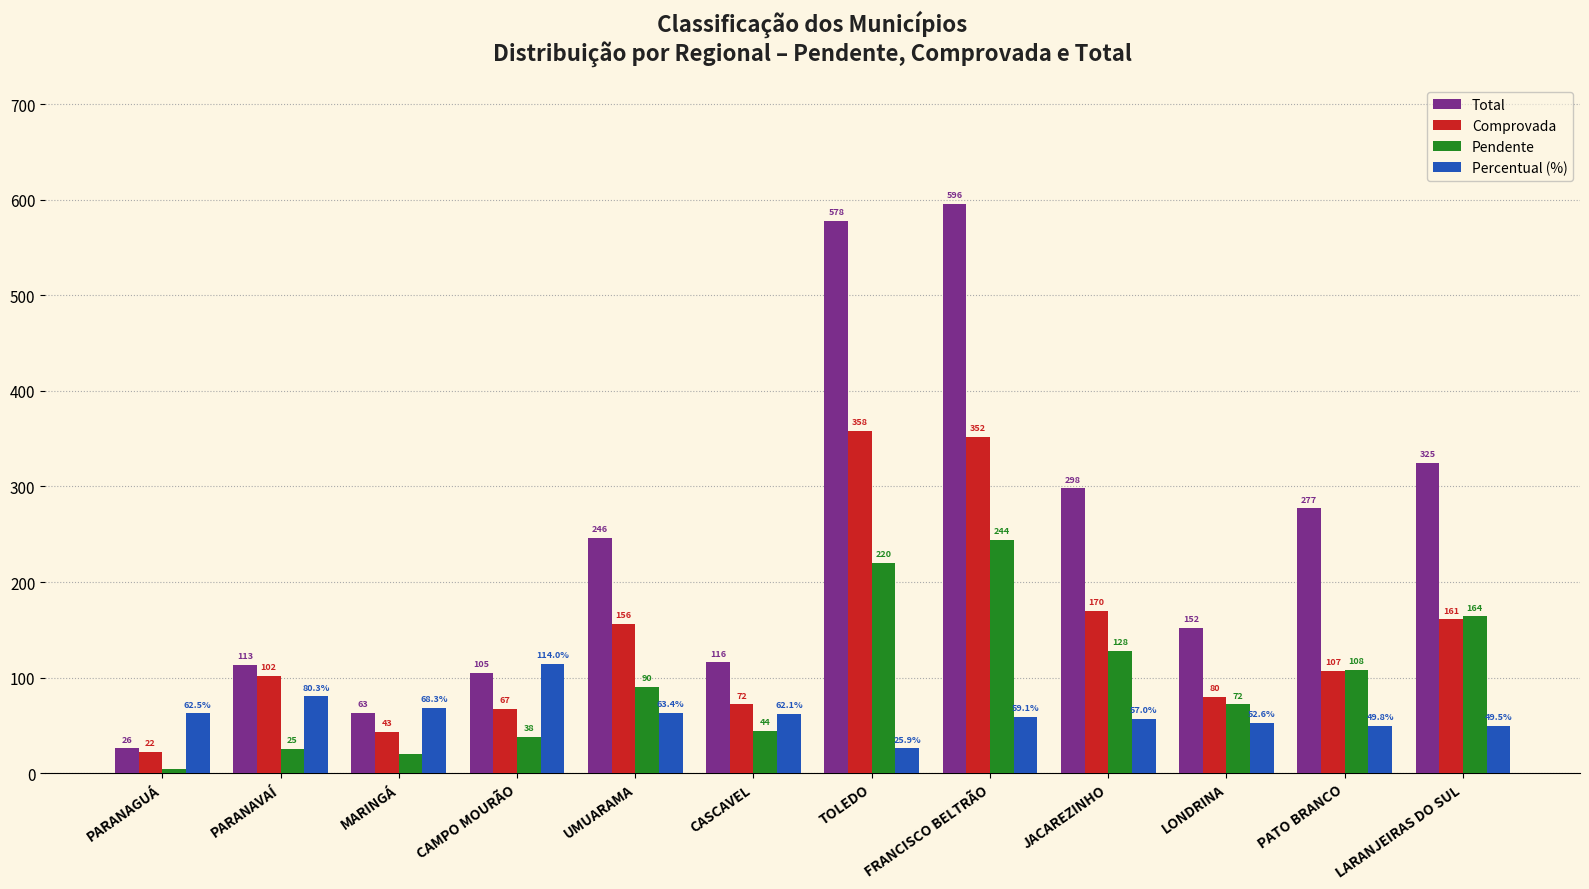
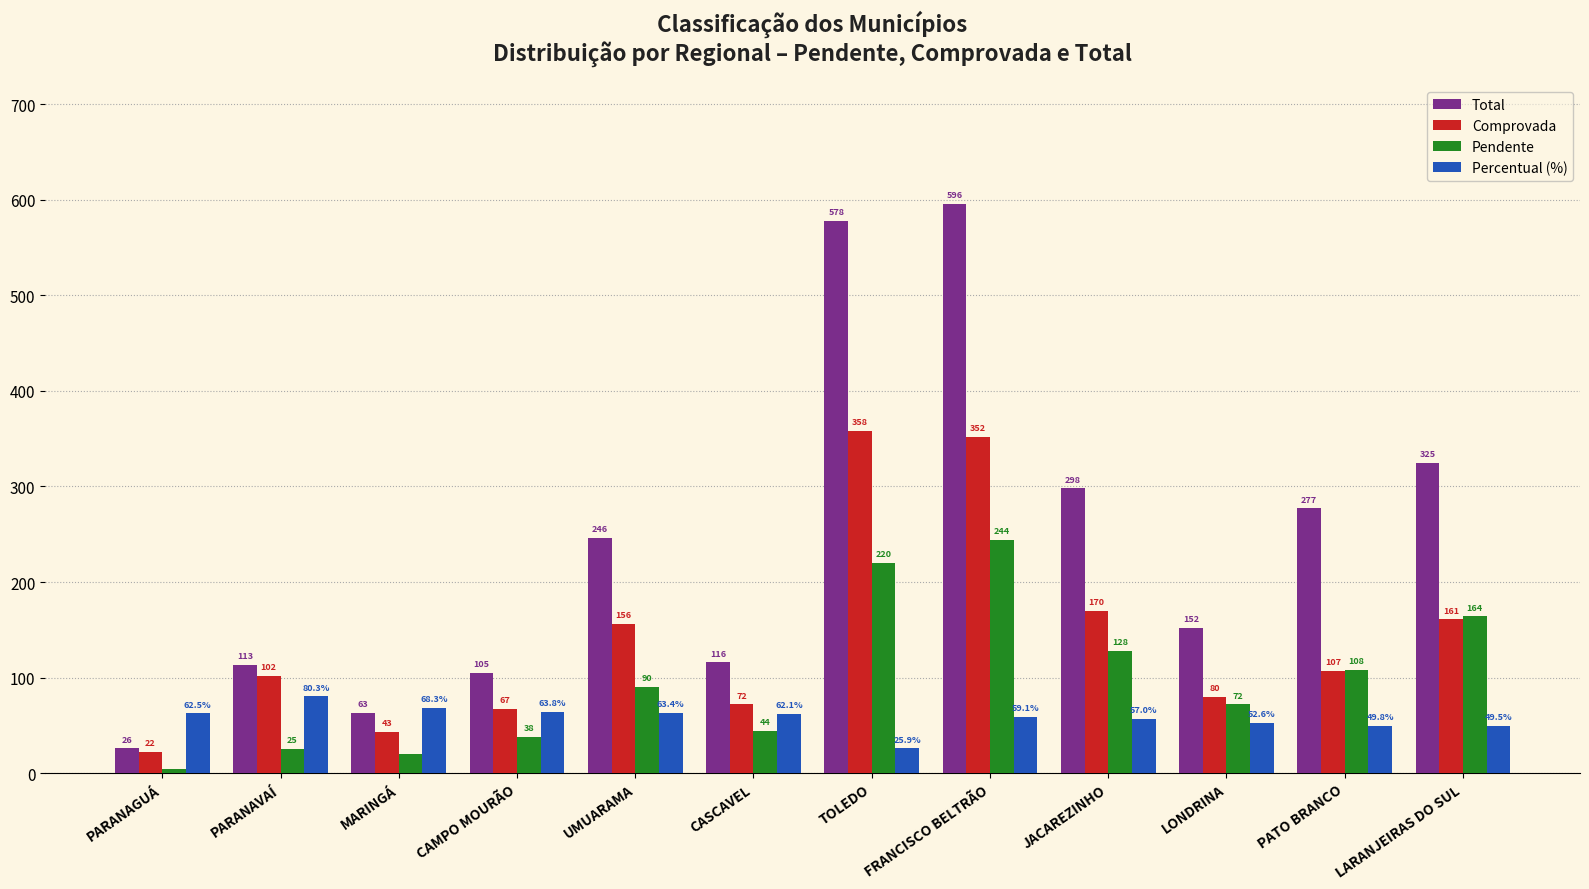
  {
    "Total": {
      "PARANAGUÁ": "26",
      "PARANAVAÍ": "113",
      "MARINGÁ": "63",
      "CAMPO MOURÃO": "105",
      "UMUARAMA": "246",
      "CASCAVEL": "116",
      "TOLEDO": "578",
      "FRANCISCO BELTRÃO": "596",
      "JACAREZINHO": "298",
      "LONDRINA": "152",
      "PATO BRANCO": "277",
      "LARANJEIRAS DO SUL": "325"
    },
    "Comprovada": {
      "PARANAGUÁ": "22",
      "PARANAVAÍ": "102",
      "MARINGÁ": "43",
      "CAMPO MOURÃO": "67",
      "UMUARAMA": "156",
      "CASCAVEL": "72",
      "TOLEDO": "358",
      "FRANCISCO BELTRÃO": "352",
      "JACAREZINHO": "170",
      "LONDRINA": "80",
      "PATO BRANCO": "107",
      "LARANJEIRAS DO SUL": "161"
    },
    "Pendente": {
      "PARANAVAÍ": "25",
      "CAMPO MOURÃO": "38",
      "UMUARAMA": "90",
      "CASCAVEL": "44",
      "TOLEDO": "220",
      "FRANCISCO BELTRÃO": "244",
      "JACAREZINHO": "128",
      "LONDRINA": "72",
      "PATO BRANCO": "108",
      "LARANJEIRAS DO SUL": "164"
    },
    "Percentual (%)": {
      "PARANAGUÁ": "62.5%",
      "PARANAVAÍ": "80.3%",
      "MARINGÁ": "68.3%",
-     "CAMPO MOURÃO": "114.0%",
+     "CAMPO MOURÃO": "63.8%",
      "UMUARAMA": "63.4%",
      "CASCAVEL": "62.1%",
      "TOLEDO": "25.9%",
      "FRANCISCO BELTRÃO": "59.1%",
      "JACAREZINHO": "57.0%",
      "LONDRINA": "52.6%",
      "PATO BRANCO": "49.8%",
      "LARANJEIRAS DO SUL": "49.5%"
    }
  }
